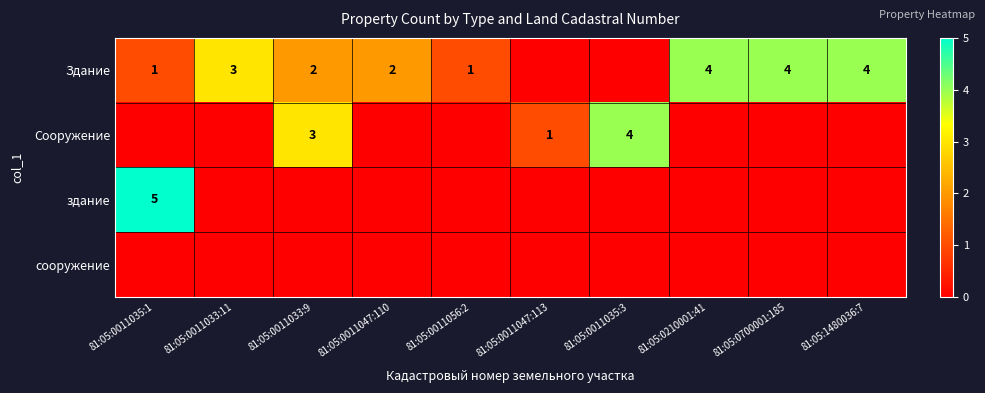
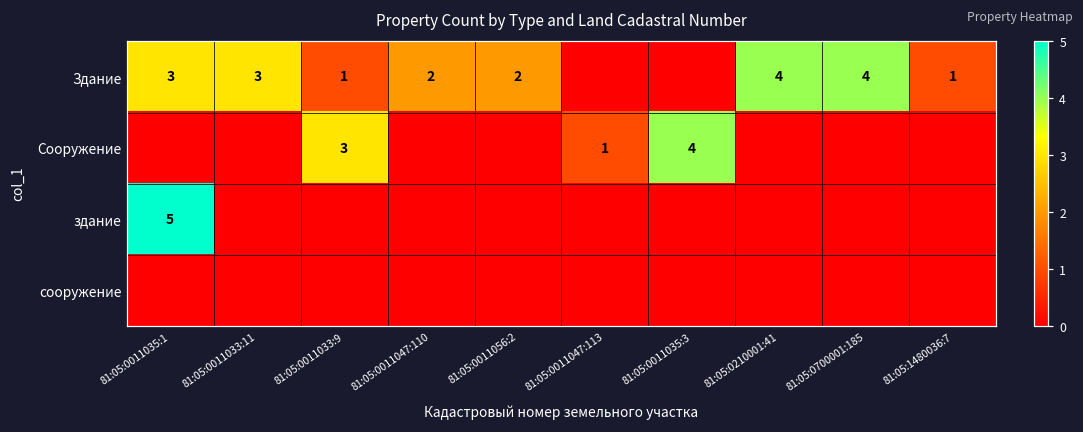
  {
    "Здание": {
-     "81:05:0011035:1": 1,
+     "81:05:0011035:1": 3,
      "81:05:0011033:11": 3,
-     "81:05:0011033:9": 2,
+     "81:05:0011033:9": 1,
      "81:05:0011047:110": 2,
-     "81:05:0011056:2": 1,
+     "81:05:0011056:2": 2,
      "81:05:0210001:41": 4,
      "81:05:0700001:185": 4,
-     "81:05:1480036:7": 4
+     "81:05:1480036:7": 1
    },
    "Сооружение": {
      "81:05:0011033:9": 3,
      "81:05:0011047:113": 1,
      "81:05:0011035:3": 4
    },
    "здание": {
      "81:05:0011035:1": 5
    }
  }
